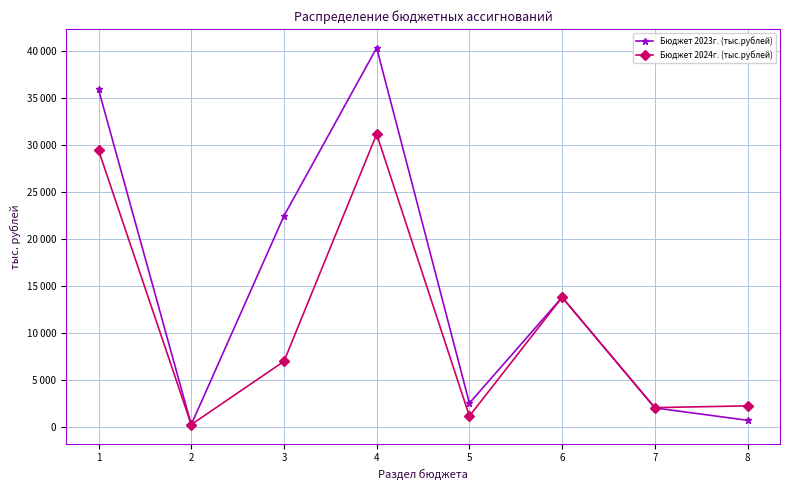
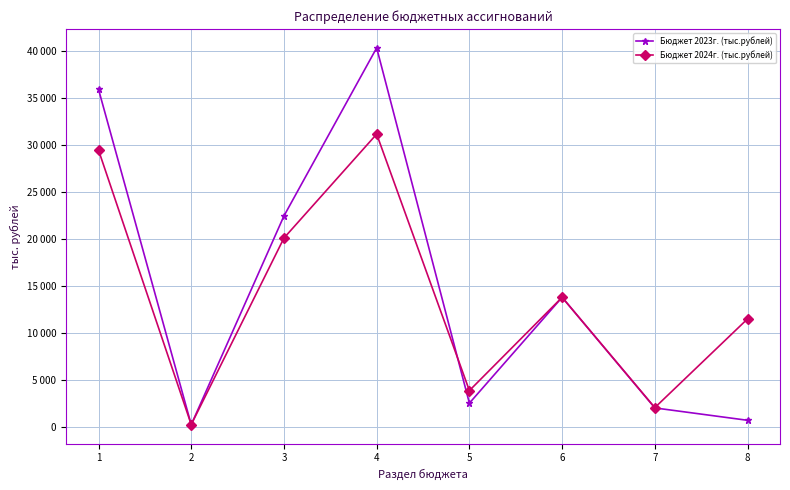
  {
    "Бюджет 2023г. (тыс.рублей)": {
      "1": 36000,
      "3": 22000,
      "4": 40000,
      "5": 3000,
      "8": 1000
    },
    "Бюджет 2024г. (тыс.рублей)": {
      "1": 29000,
-     "3": 7000,
+     "3": 20000,
      "4": 31000,
-     "5": 1000,
-     "8": 2000
+     "5": 4000,
+     "8": 12000
    }
  }
